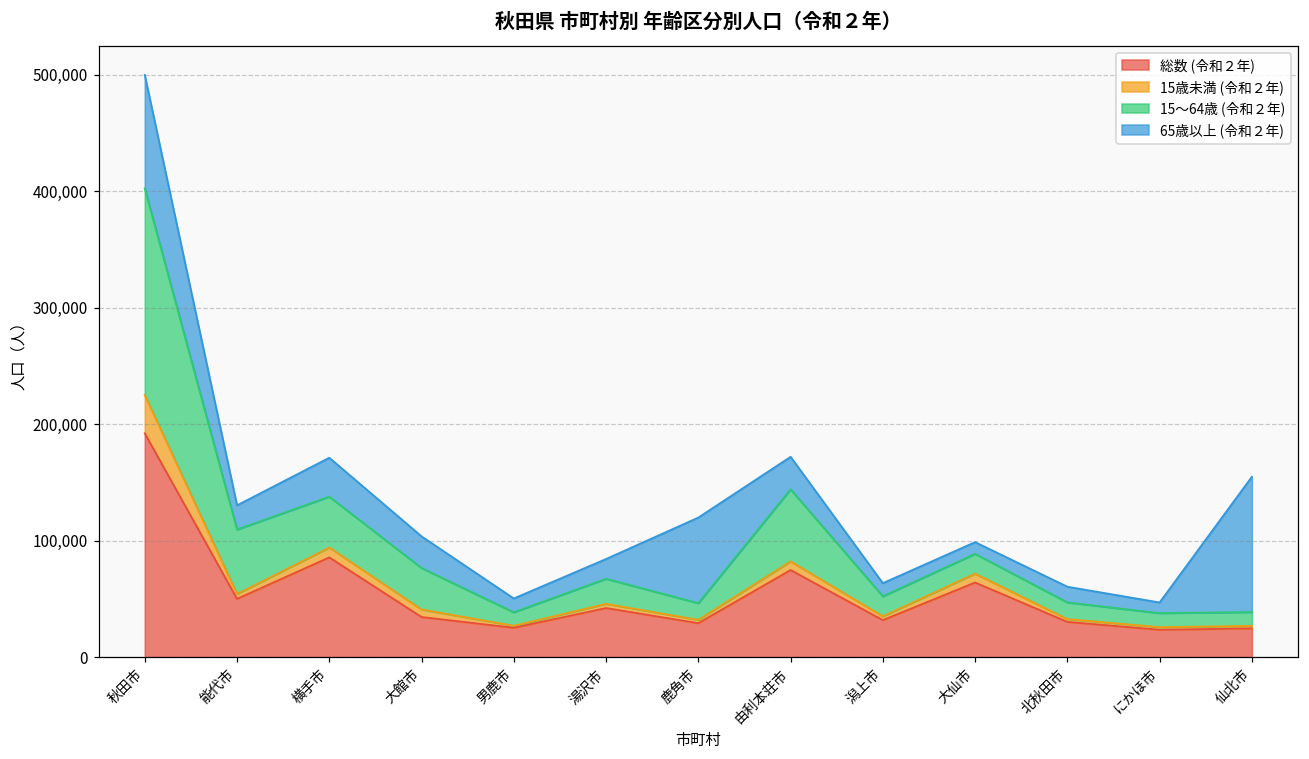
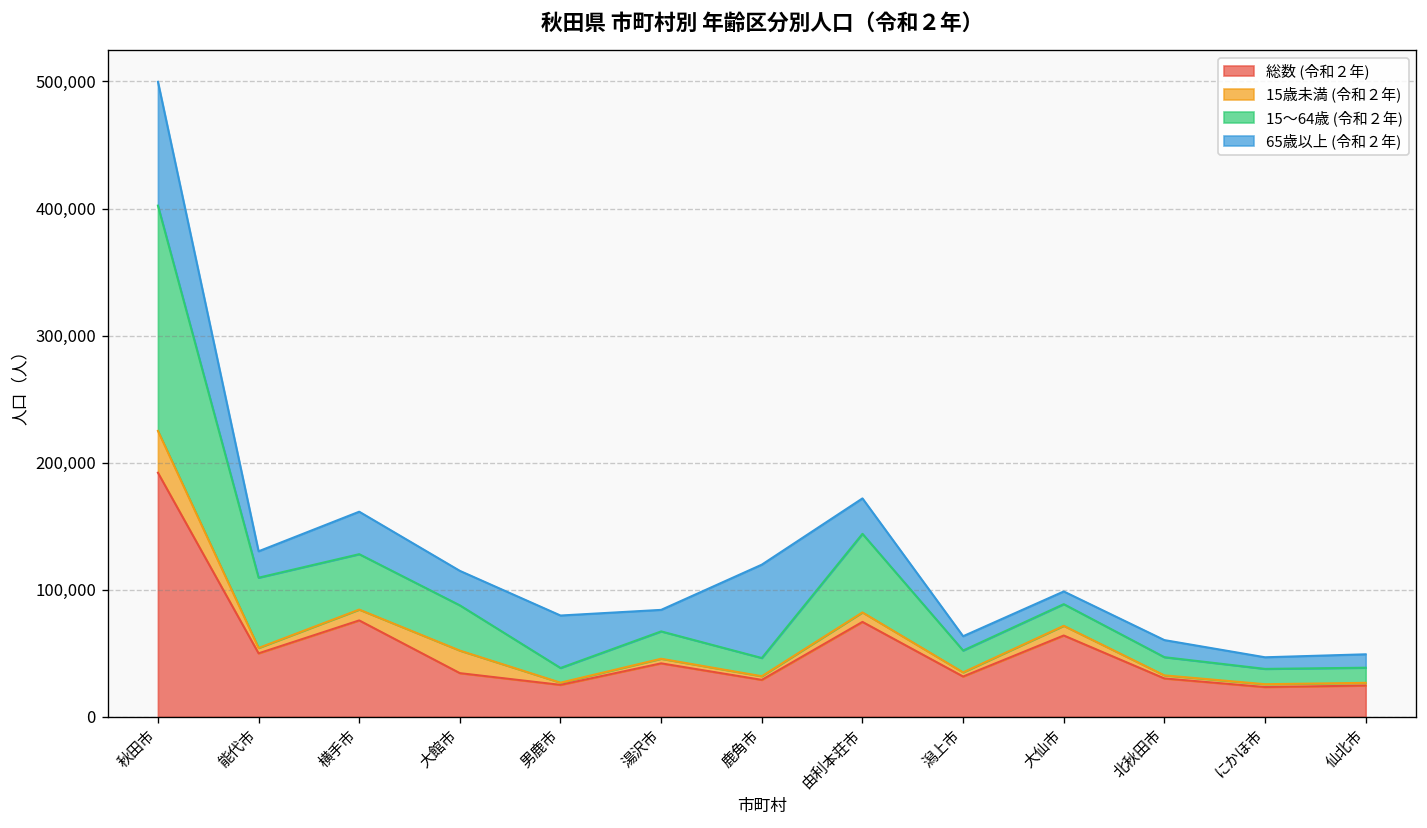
  {
    "総数 (令和２年)": {
      "秋田市": "192,000",
      "能代市": "50,000",
-     "横手市": "86,000",
+     "横手市": "76,000",
      "大館市": "34,000",
      "湯沢市": "42,000",
      "鹿角市": "29,000",
      "由利本荘市": "75,000",
      "潟上市": "32,000",
      "大仙市": "64,000",
      "北秋田市": "30,000"
    },
    "15歳未満 (令和２年)": {
      "秋田市": "33,000",
      "能代市": "4,000",
      "横手市": "9,000",
-     "大館市": "6,000",
+     "大館市": "18,000",
      "湯沢市": "4,000",
      "鹿角市": "3,000",
      "由利本荘市": "7,000",
      "潟上市": "3,000",
      "大仙市": "8,000",
      "北秋田市": "2,000"
    },
    "15～64歳 (令和２年)": {
      "秋田市": "177,000",
      "能代市": "55,000",
      "横手市": "44,000",
      "大館市": "36,000",
      "男鹿市": "12,000",
      "湯沢市": "22,000",
      "鹿角市": "14,000",
      "由利本荘市": "62,000",
      "潟上市": "17,000",
      "大仙市": "17,000",
      "北秋田市": "14,000",
      "にかほ市": "12,000",
      "仙北市": "12,000"
    },
    "65歳以上 (令和２年)": {
      "秋田市": "97,000",
      "能代市": "21,000",
      "横手市": "33,000",
      "大館市": "27,000",
-     "男鹿市": "12,000",
+     "男鹿市": "41,000",
      "湯沢市": "17,000",
      "鹿角市": "73,000",
      "由利本荘市": "28,000",
      "潟上市": "11,000",
      "大仙市": "10,000",
      "北秋田市": "13,000",
      "にかほ市": "9,000",
-     "仙北市": "116,000"
+     "仙北市": "11,000"
    }
  }
